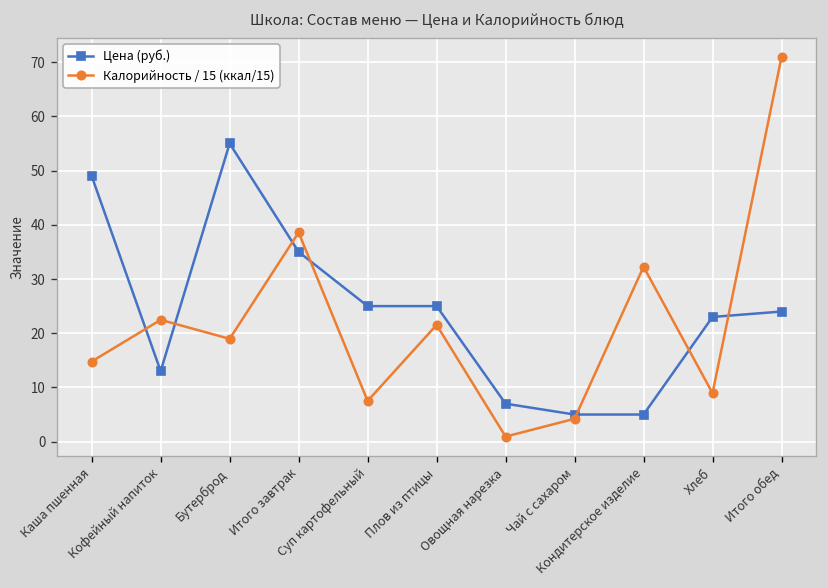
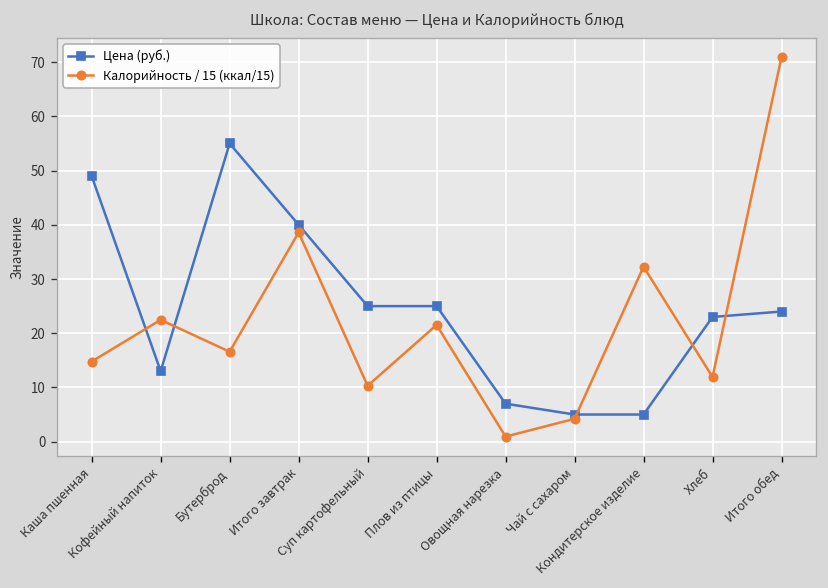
  {
    "Цена (руб.)": {
      "Каша пшенная": 49,
      "Кофейный напиток": 13,
      "Бутерброд": 55,
-     "Итого завтрак": 35,
+     "Итого завтрак": 40,
      "Суп картофельный": 25,
      "Плов из птицы": 25,
      "Овощная нарезка": 7,
      "Чай с сахаром": 5,
      "Кондитерское изделие": 5,
      "Хлеб": 23,
      "Итого обед": 24
    },
    "Калорийность / 15 (ккал/15)": {
      "Каша пшенная": 15,
      "Кофейный напиток": 22,
-     "Бутерброд": 19,
+     "Бутерброд": 17,
      "Итого завтрак": 39,
-     "Суп картофельный": 8,
+     "Суп картофельный": 10,
      "Плов из птицы": 22,
      "Овощная нарезка": 1,
      "Чай с сахаром": 4,
      "Кондитерское изделие": 32,
-     "Хлеб": 9,
+     "Хлеб": 12,
      "Итого обед": 71
    }
  }
